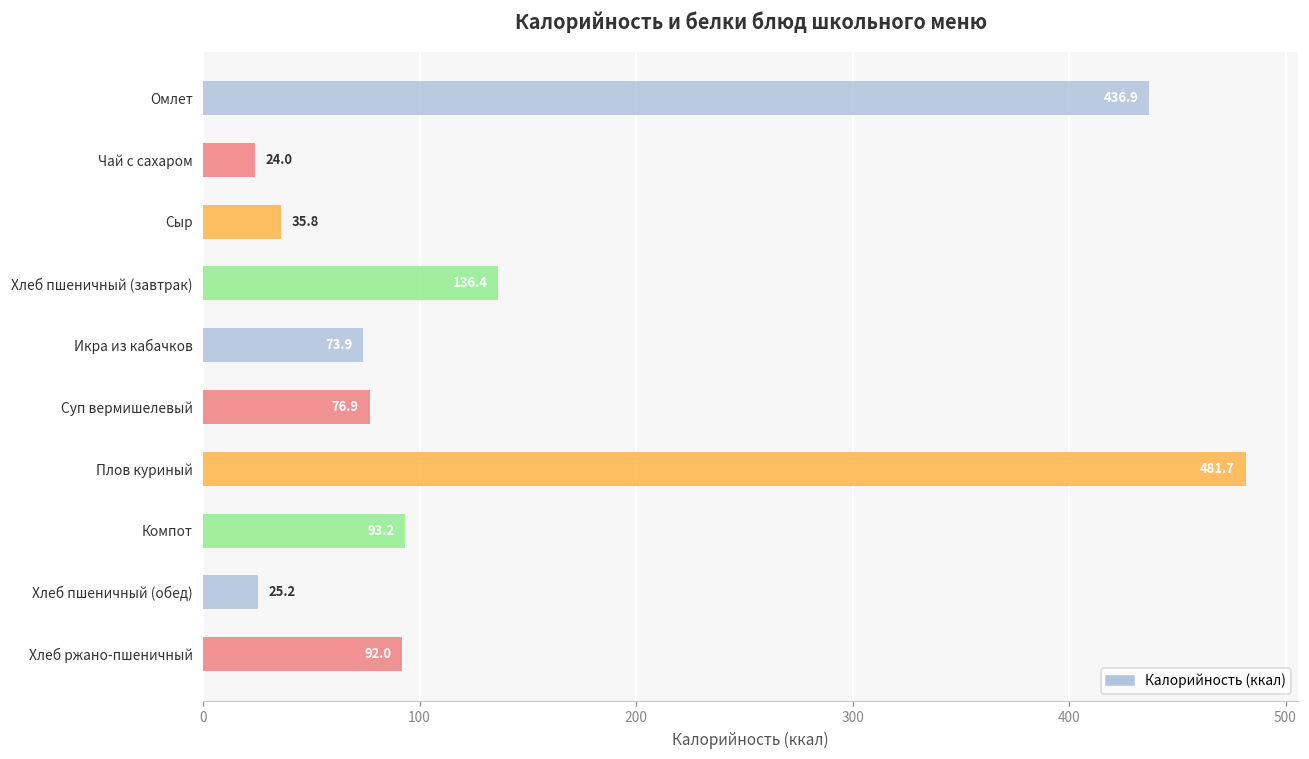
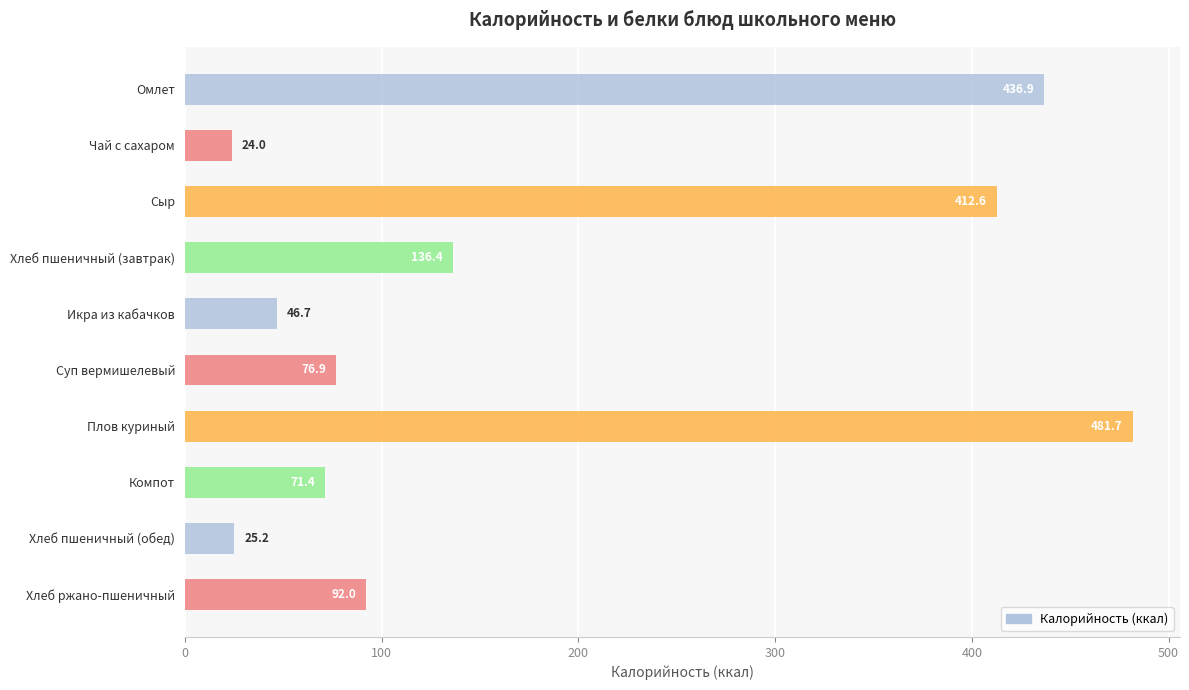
  {
    "Омлет": 436.9,
    "Чай с сахаром": 24.0,
-   "Сыр": 35.8,
+   "Сыр": 412.6,
    "Хлеб пшеничный (завтрак)": 136.4,
-   "Икра из кабачков": 73.9,
+   "Икра из кабачков": 46.7,
    "Суп вермишелевый": 76.9,
    "Плов куриный": 481.7,
-   "Компот": 93.2,
+   "Компот": 71.4,
    "Хлеб пшеничный (обед)": 25.2,
    "Хлеб ржано-пшеничный": 92.0
  }
